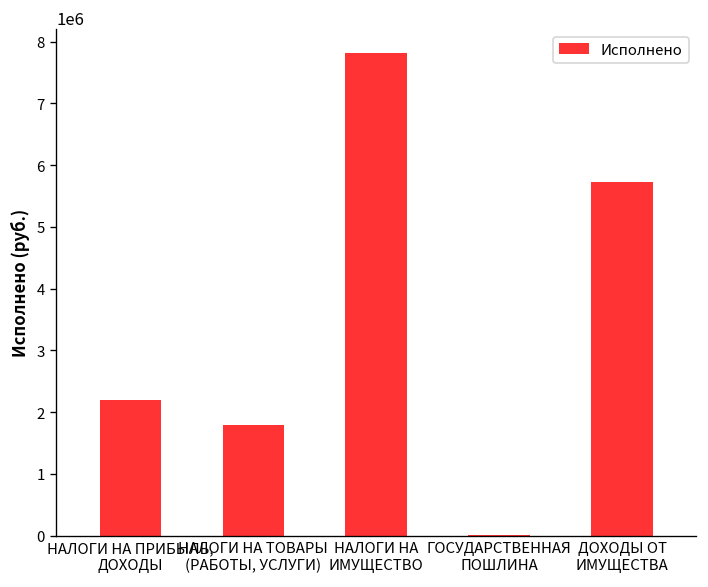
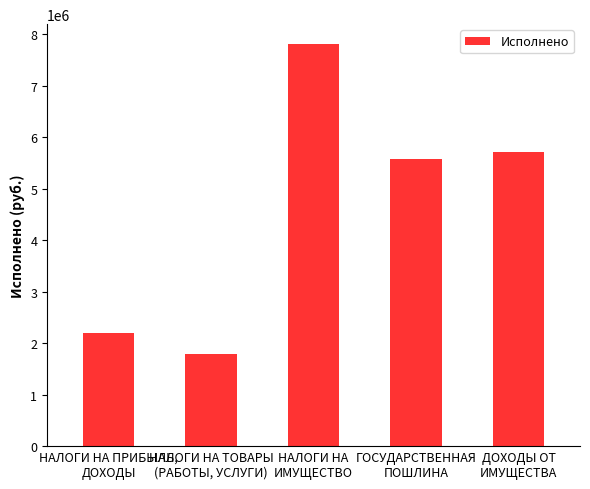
  {
    "НАЛОГИ НА ИМУЩЕСТВО": 7800000,
-   "ГОСУДАРСТВЕННАЯ ПОШЛИНА": 0,
+   "ГОСУДАРСТВЕННАЯ ПОШЛИНА": 5600000,
    "ДОХОДЫ ОТ ИМУЩЕСТВА": 5700000
  }
